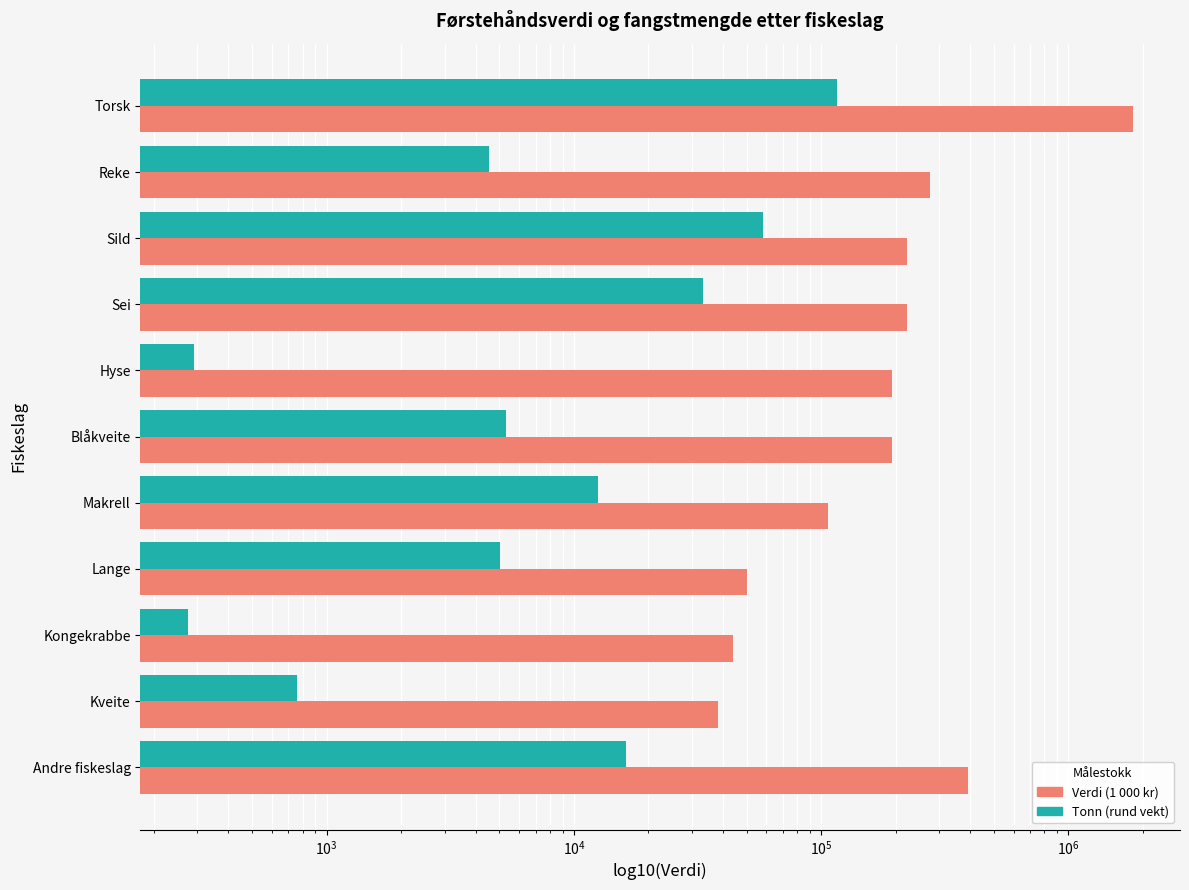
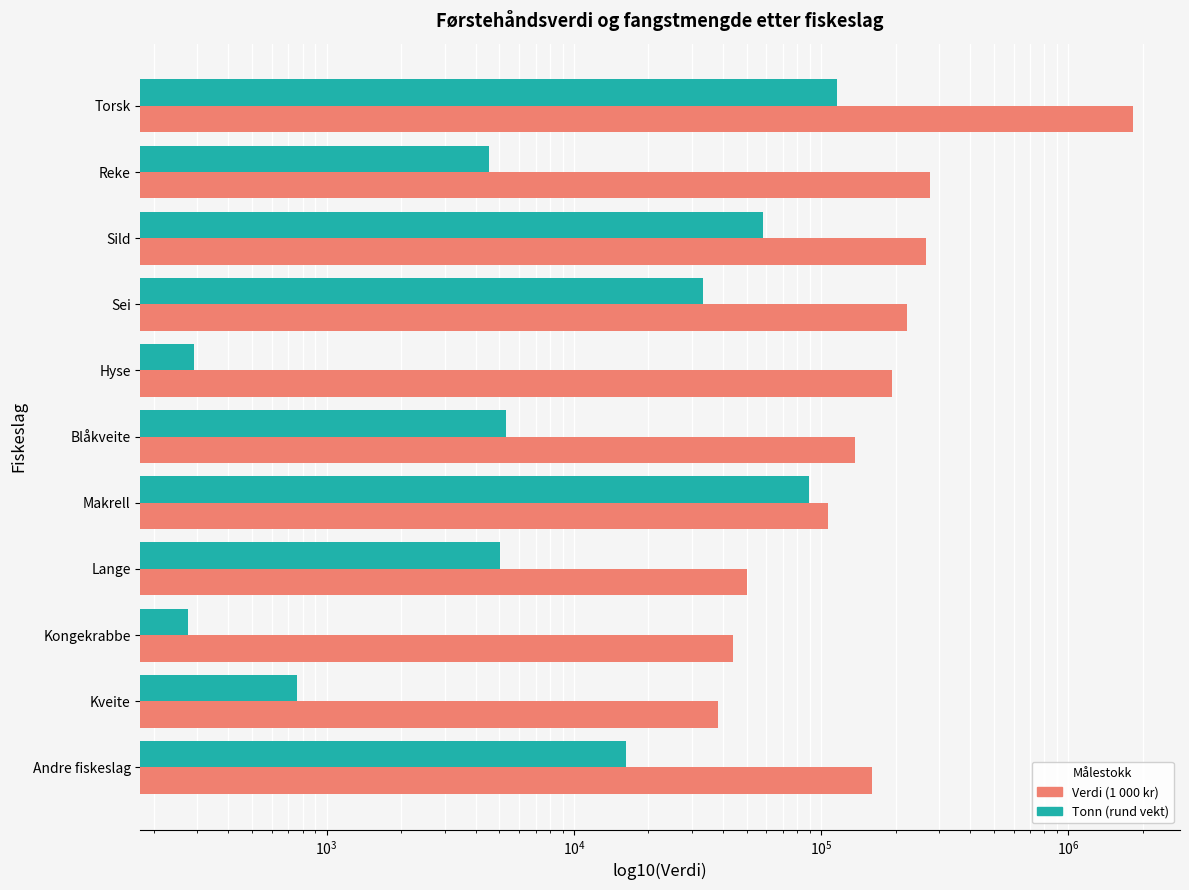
  {
    "Tonn (rund vekt)": {
      "Torsk": 120000,
      "Reke": 4500,
      "Sild": 58000,
      "Sei": 33000,
      "Hyse": 290,
      "Blåkveite": 5300,
-     "Makrell": 13000,
+     "Makrell": 89000,
      "Lange": 5000,
      "Kongekrabbe": 270,
      "Kveite": 760,
      "Andre fiskeslag": 16000
    },
    "Verdi (1 000 kr)": {
      "Torsk": 1800000,
      "Reke": 270000,
-     "Sild": 220000,
+     "Sild": 260000,
      "Sei": 220000,
      "Hyse": 190000,
-     "Blåkveite": 190000,
+     "Blåkveite": 140000,
      "Makrell": 106000,
      "Lange": 50000,
      "Kongekrabbe": 44000,
      "Kveite": 38000,
-     "Andre fiskeslag": 390000
+     "Andre fiskeslag": 160000
    }
  }
